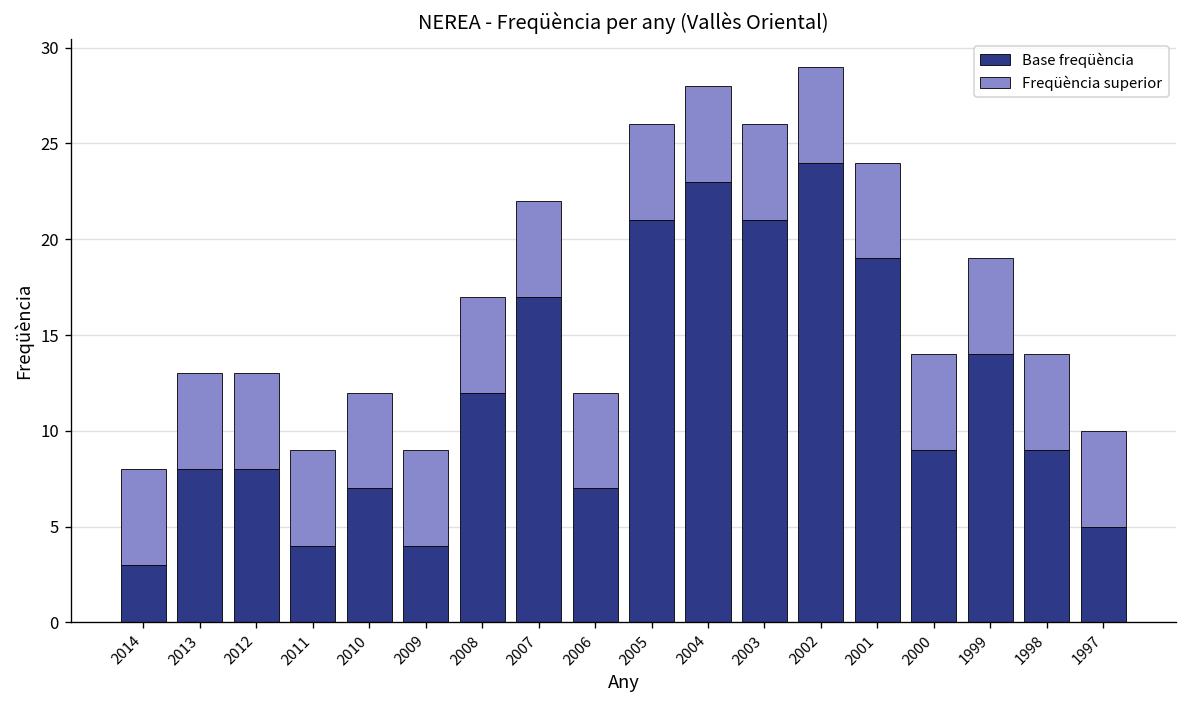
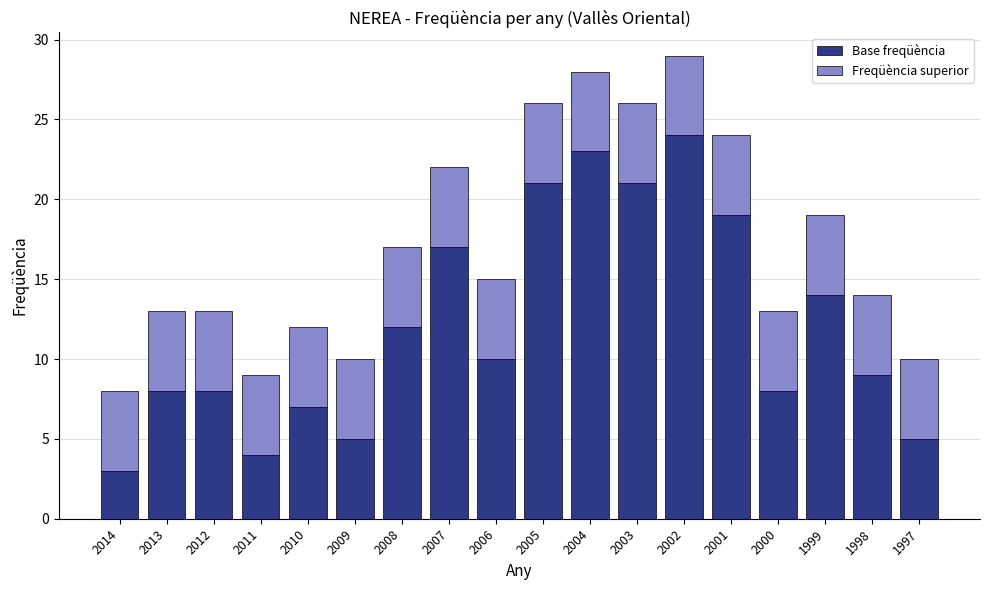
  {
    "Base freqüència": {
      "2014": 3.0,
      "2013": 8.0,
      "2012": 8.0,
      "2011": 4.0,
      "2010": 7.0,
-     "2009": 4.0,
+     "2009": 5.0,
      "2008": 12.0,
      "2007": 17.0,
-     "2006": 7.0,
+     "2006": 10.0,
      "2005": 21.0,
      "2004": 23.0,
      "2003": 21.0,
      "2002": 24.0,
      "2001": 19.0,
-     "2000": 9.0,
+     "2000": 8.0,
      "1999": 14.0,
      "1998": 9.0,
      "1997": 5.0
    }
  }
